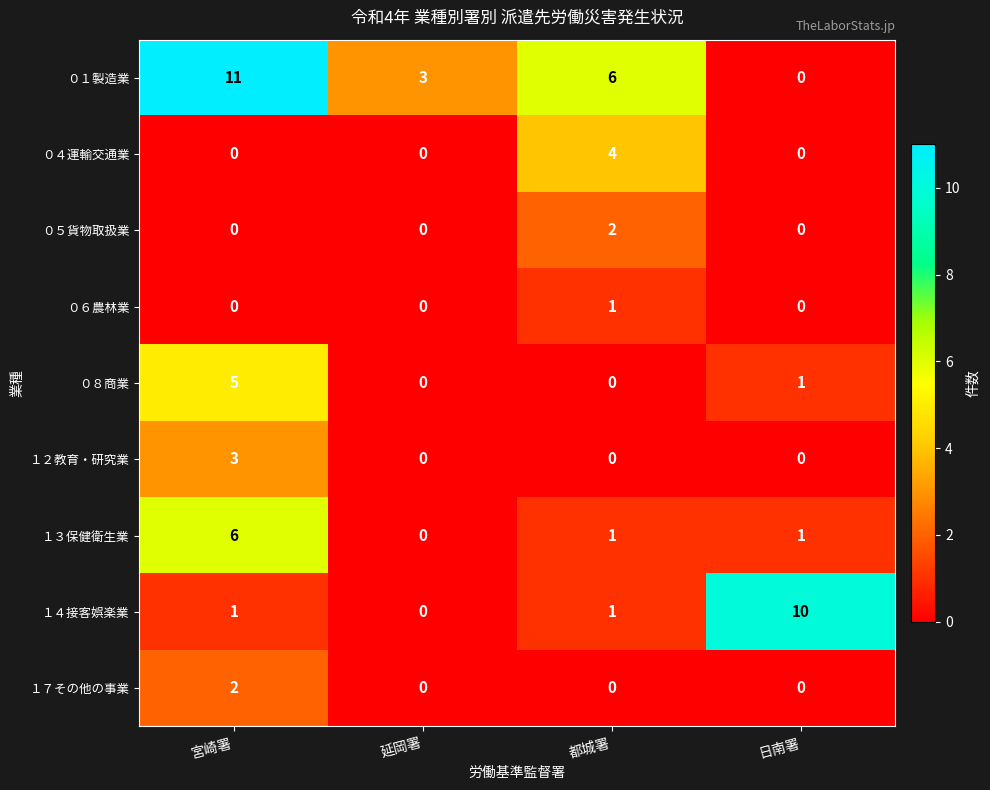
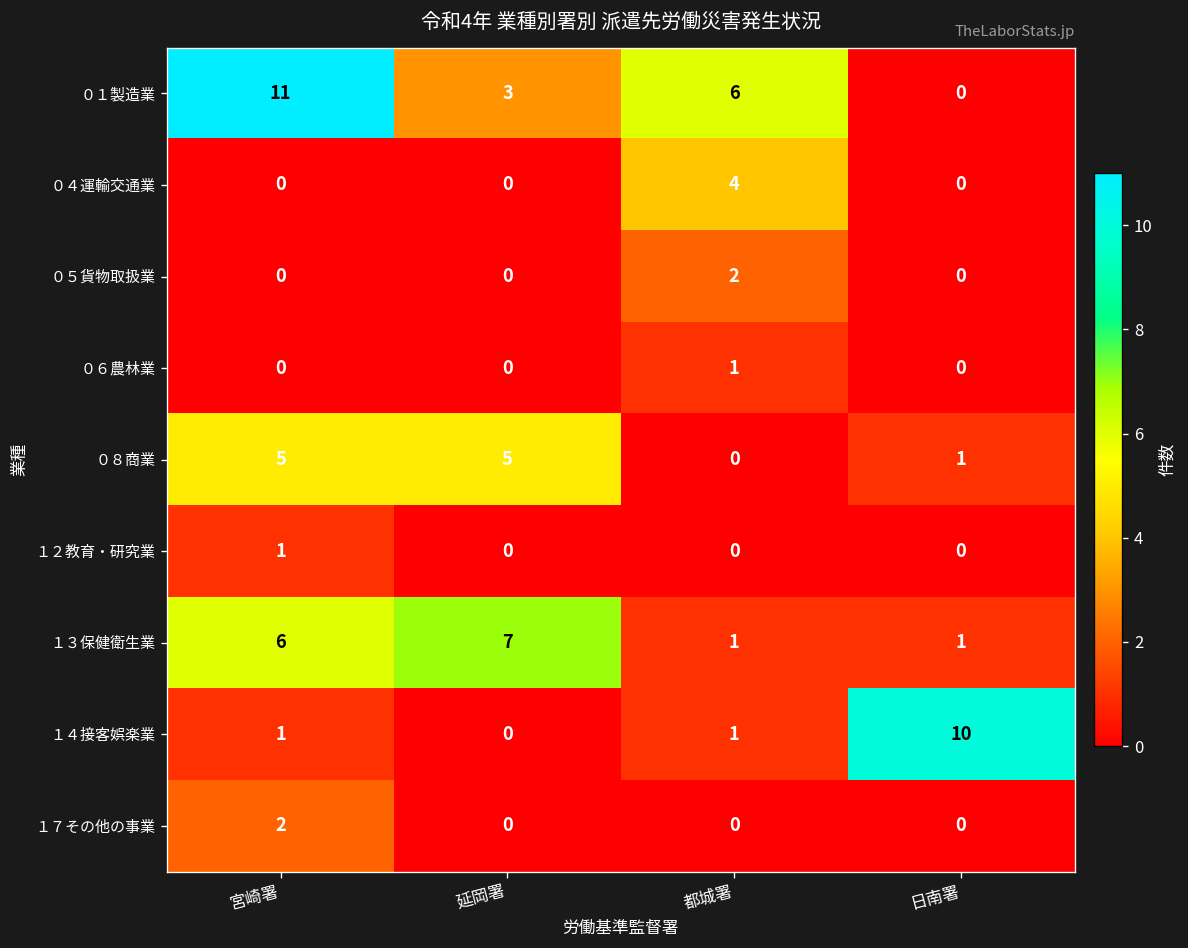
  {
    "０１製造業": {
      "宮崎署": 11,
      "延岡署": 3,
      "都城署": 6,
      "日南署": 0
    },
    "０４運輸交通業": {
      "宮崎署": 0,
      "延岡署": 0,
      "都城署": 4,
      "日南署": 0
    },
    "０５貨物取扱業": {
      "宮崎署": 0,
      "延岡署": 0,
      "都城署": 2,
      "日南署": 0
    },
    "０６農林業": {
      "宮崎署": 0,
      "延岡署": 0,
      "都城署": 1,
      "日南署": 0
    },
    "０８商業": {
      "宮崎署": 5,
-     "延岡署": 0,
+     "延岡署": 5,
      "都城署": 0,
      "日南署": 1
    },
    "１２教育・研究業": {
-     "宮崎署": 3,
+     "宮崎署": 1,
      "延岡署": 0,
      "都城署": 0,
      "日南署": 0
    },
    "１３保健衛生業": {
      "宮崎署": 6,
-     "延岡署": 0,
+     "延岡署": 7,
      "都城署": 1,
      "日南署": 1
    },
    "１４接客娯楽業": {
      "宮崎署": 1,
      "延岡署": 0,
      "都城署": 1,
      "日南署": 10
    },
    "１７その他の事業": {
      "宮崎署": 2,
      "延岡署": 0,
      "都城署": 0,
      "日南署": 0
    }
  }
